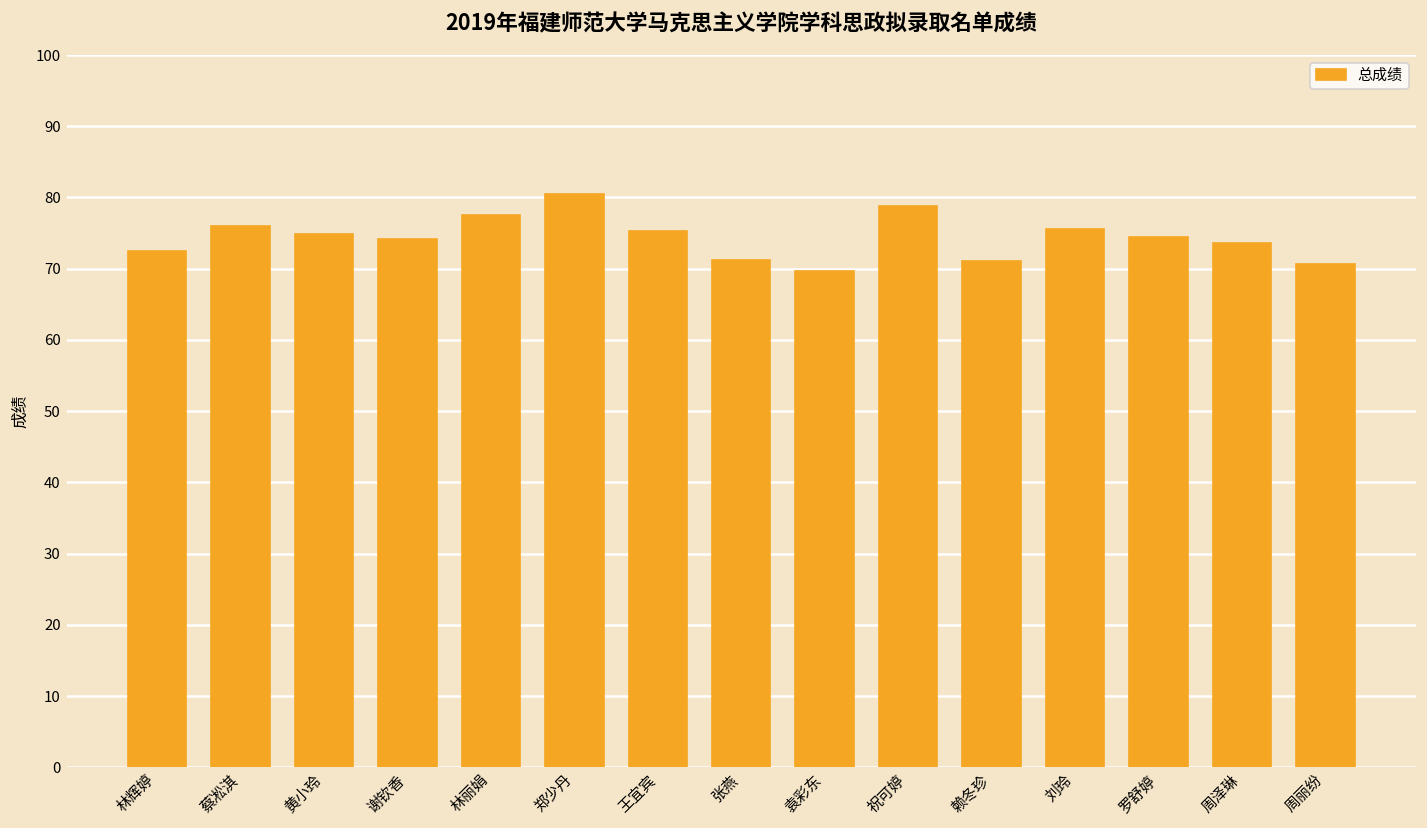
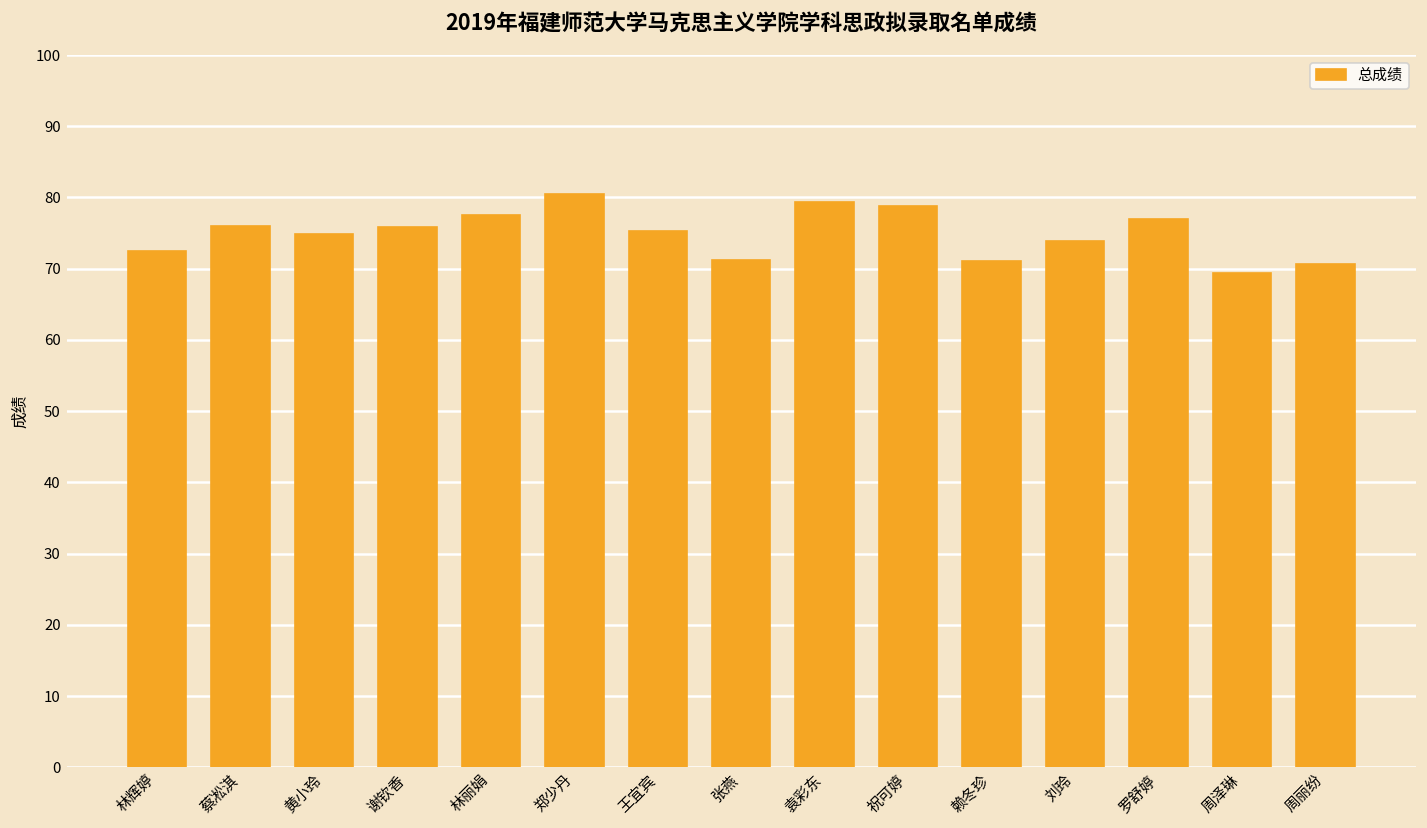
  {
    "林辉婷": 72,
    "蔡凇淇": 76,
    "黄小玲": 75,
-   "谢钦香": 74,
+   "谢钦香": 76,
    "林丽娟": 77,
    "郑少丹": 80,
    "王宜宾": 75,
    "张燕": 71,
-   "袁彩东": 70,
+   "袁彩东": 79,
    "祝可婷": 79,
    "赖冬珍": 71,
-   "刘玲": 76,
-   "罗舒婷": 74,
-   "周泽琳": 74,
+   "刘玲": 74,
+   "罗舒婷": 77,
+   "周泽琳": 69,
    "周丽纷": 71
  }
